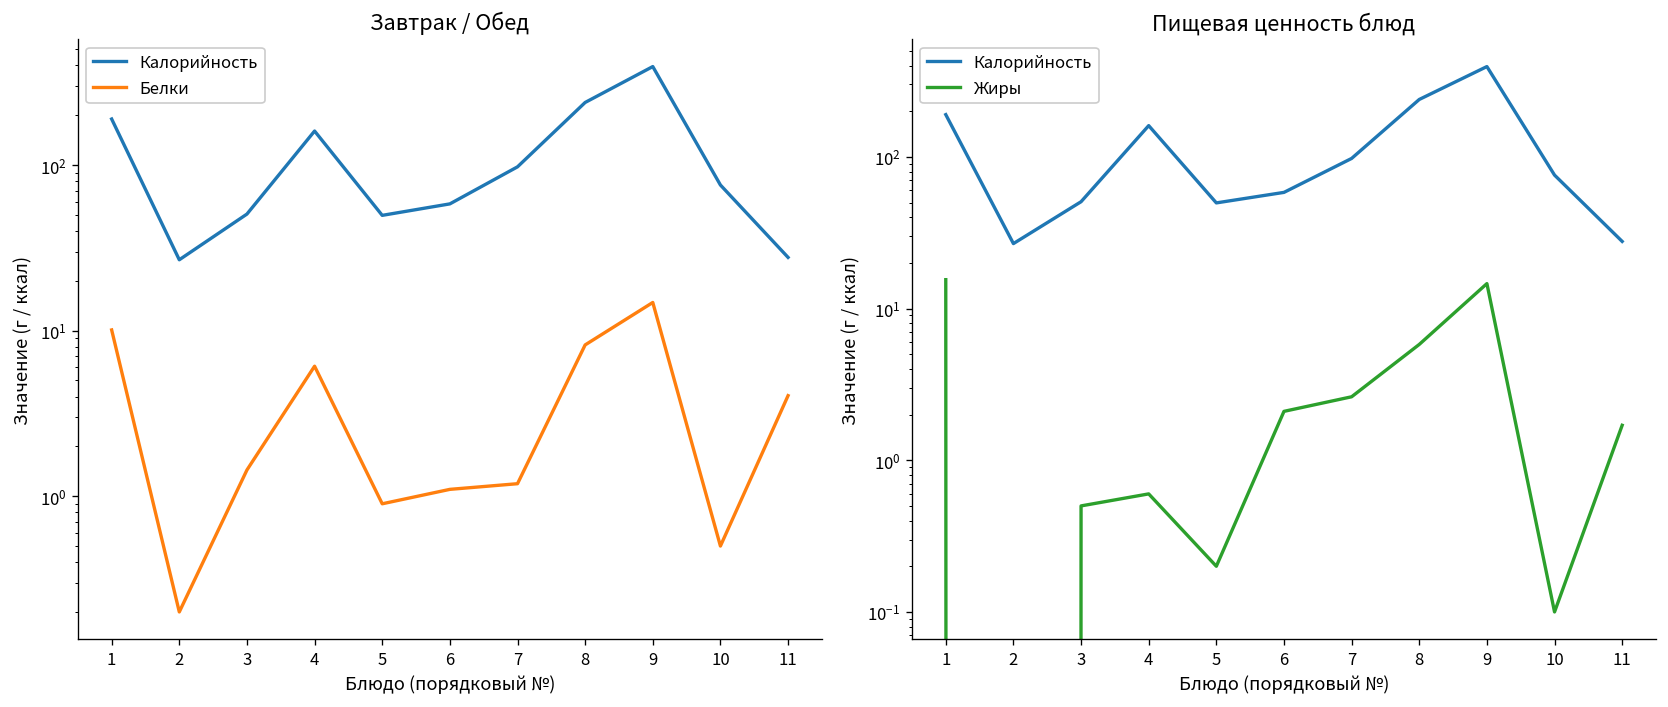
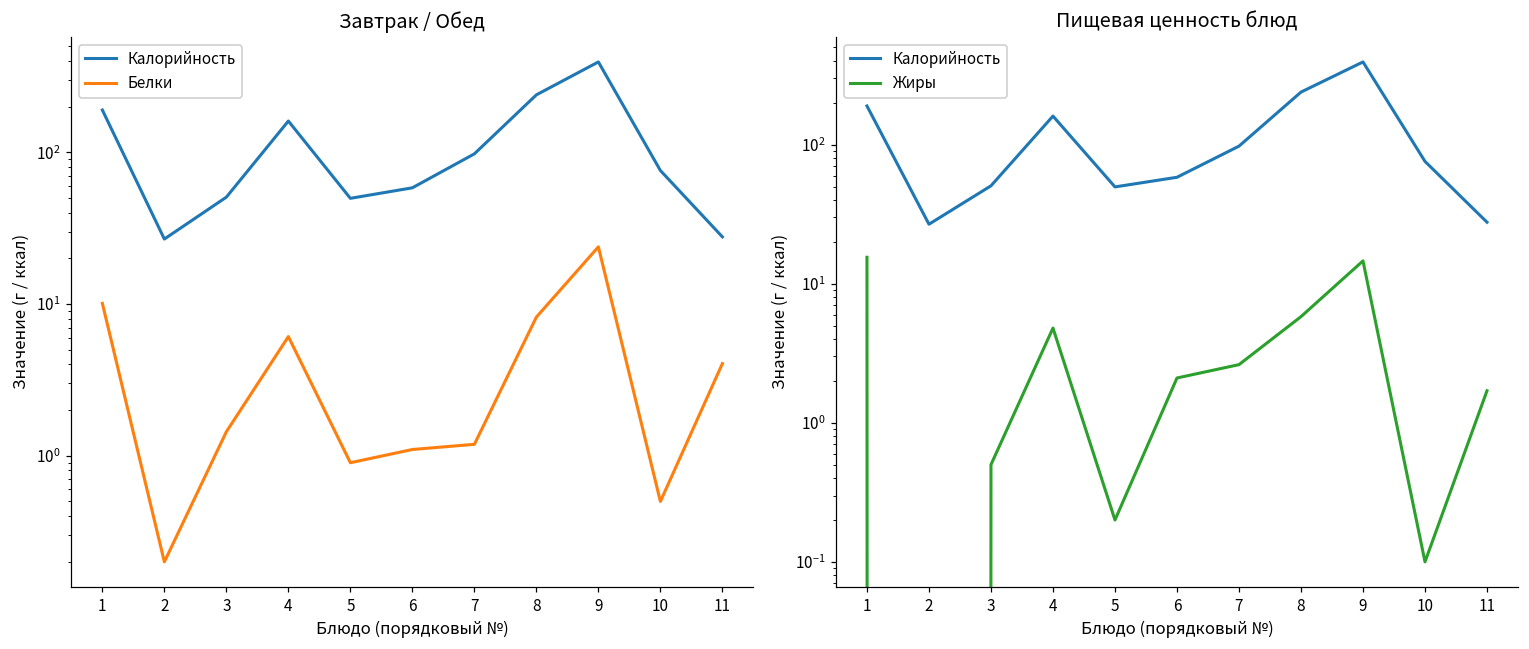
  {
    "Завтрак / Обед": {
      "Калорийность": {
        "1": 190,
        "2": 27,
        "3": 51,
        "4": 160,
        "5": 50,
        "6": 58,
        "7": 100,
        "8": 240,
        "9": 390,
        "10": 80,
        "11": 28
      },
      "Белки": {
        "1": 10,
        "2": 0.20,
        "3": 1.4,
        "4": 6,
        "5": 0.9,
        "6": 1.1,
        "7": 1.2,
        "8": 8,
-       "9": 15,
+       "9": 24,
        "10": 0.50,
        "11": 4
      }
    },
    "Пищевая ценность блюд": {
      "Калорийность": {
        "1": 190,
        "2": 27,
        "3": 51,
        "4": 160,
        "5": 50,
        "6": 60,
        "7": 100,
        "8": 240,
        "9": 390,
        "10": 80,
        "11": 28
      },
      "Жиры": {
        "1": 16,
        "3": 0.5,
-       "4": 0.6,
+       "4": 4.8,
        "5": 0.2,
        "6": 2.1,
        "7": 2.6,
        "8": 6,
        "9": 15,
        "10": 0.1,
        "11": 1.7
      }
    }
  }
